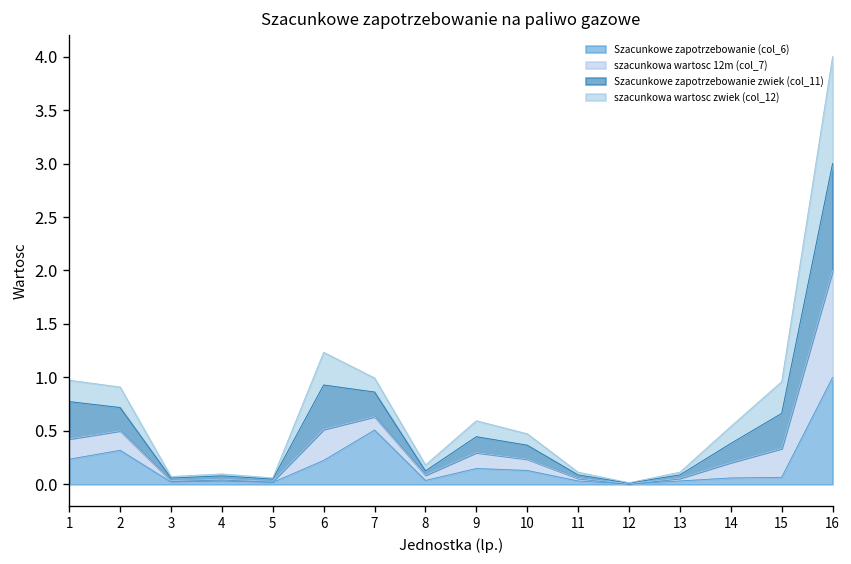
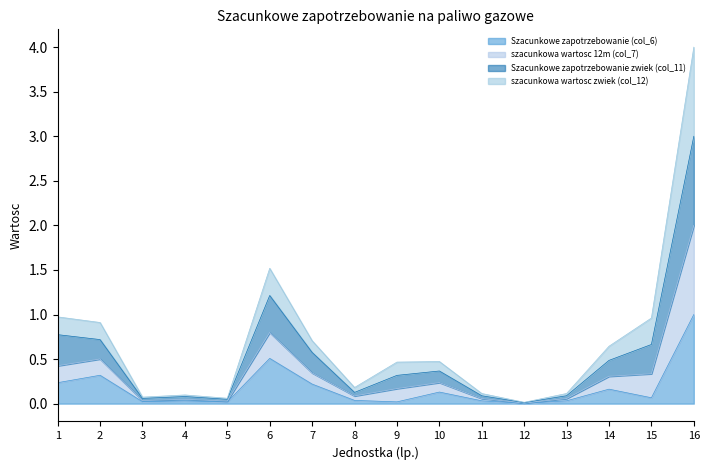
  {
    "Szacunkowe zapotrzebowanie (col_6)": {
      "1": 0.2,
      "2": 0.3,
-     "6": 0.2,
-     "7": 0.5,
+     "6": 0.5,
+     "7": 0.2,
      "8": 0.0,
-     "9": 0.1,
+     "9": 0.0,
      "10": 0.1,
-     "14": 0.1,
+     "14": 0.2,
      "15": 0.1,
      "16": 1.0
    },
    "Szacunkowe zapotrzebowanie zwiek (col_11)": {
      "1": 0.3,
      "2": 0.2,
      "6": 0.4,
      "7": 0.2,
      "8": 0.0,
      "9": 0.1,
      "10": 0.1,
      "14": 0.2,
      "15": 0.3,
      "16": 1.0
    }
  }
